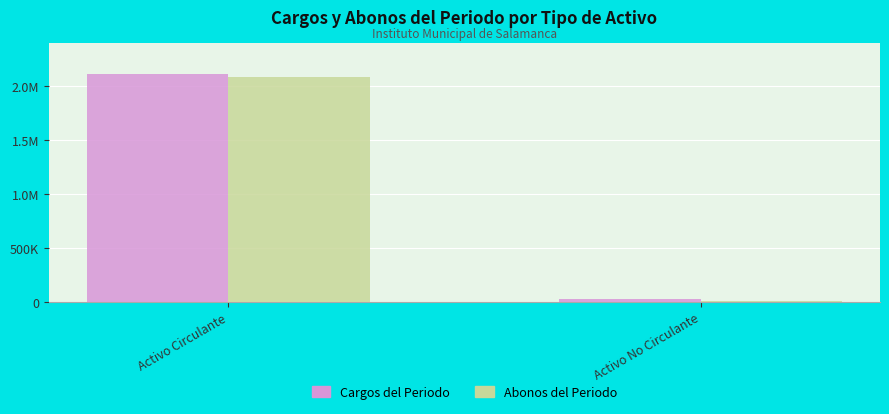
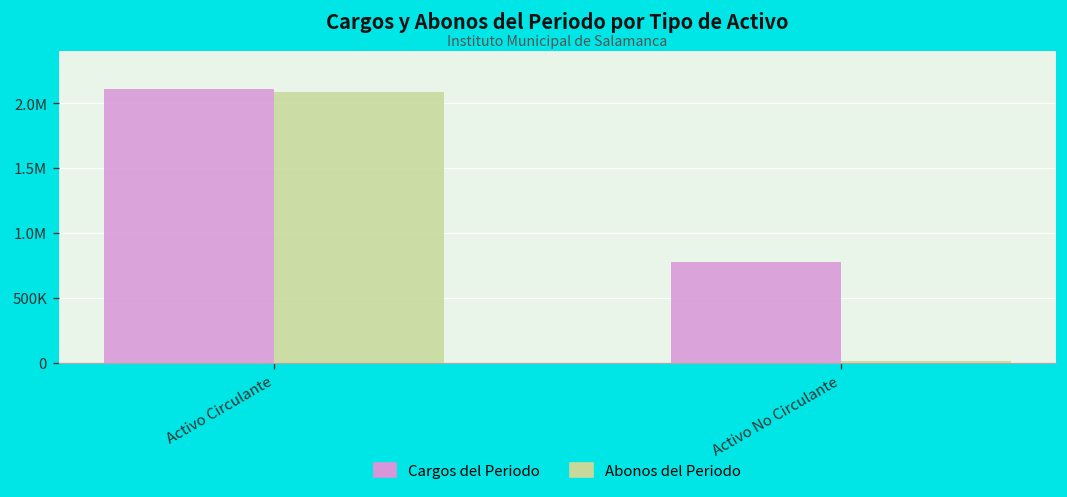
  {
    "Cargos del Periodo": {
      "Activo Circulante": 2110000,
-     "Activo No Circulante": 30000
+     "Activo No Circulante": 780000
    },
    "Abonos del Periodo": {
      "Activo Circulante": 2080000
    }
  }
